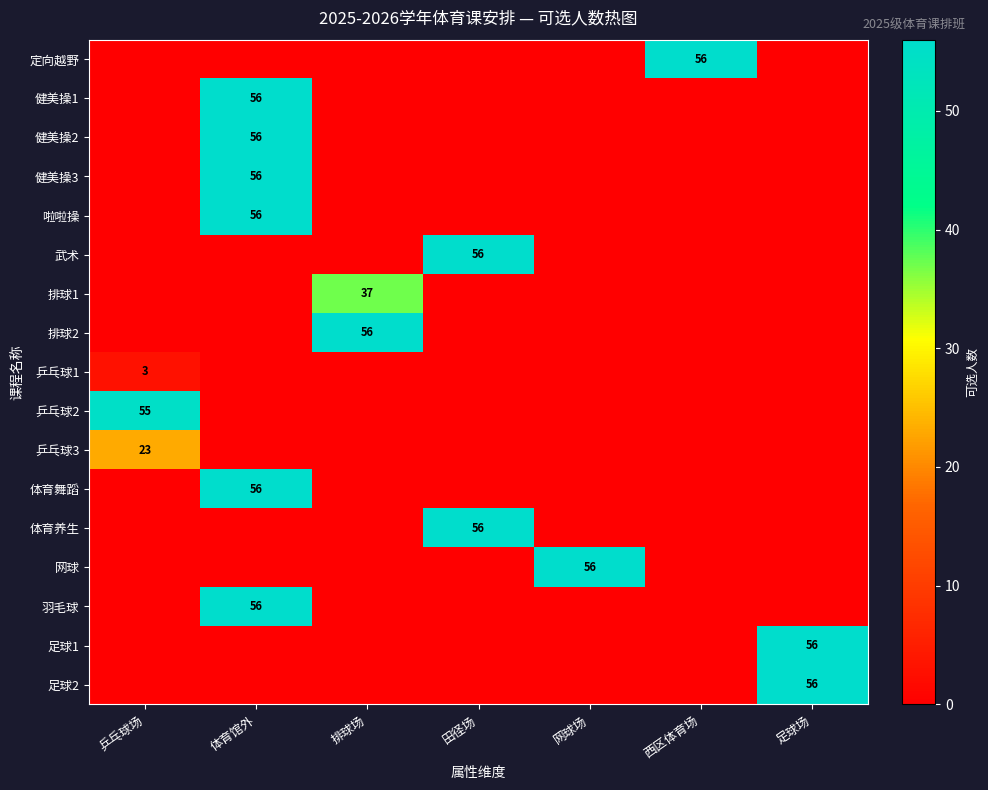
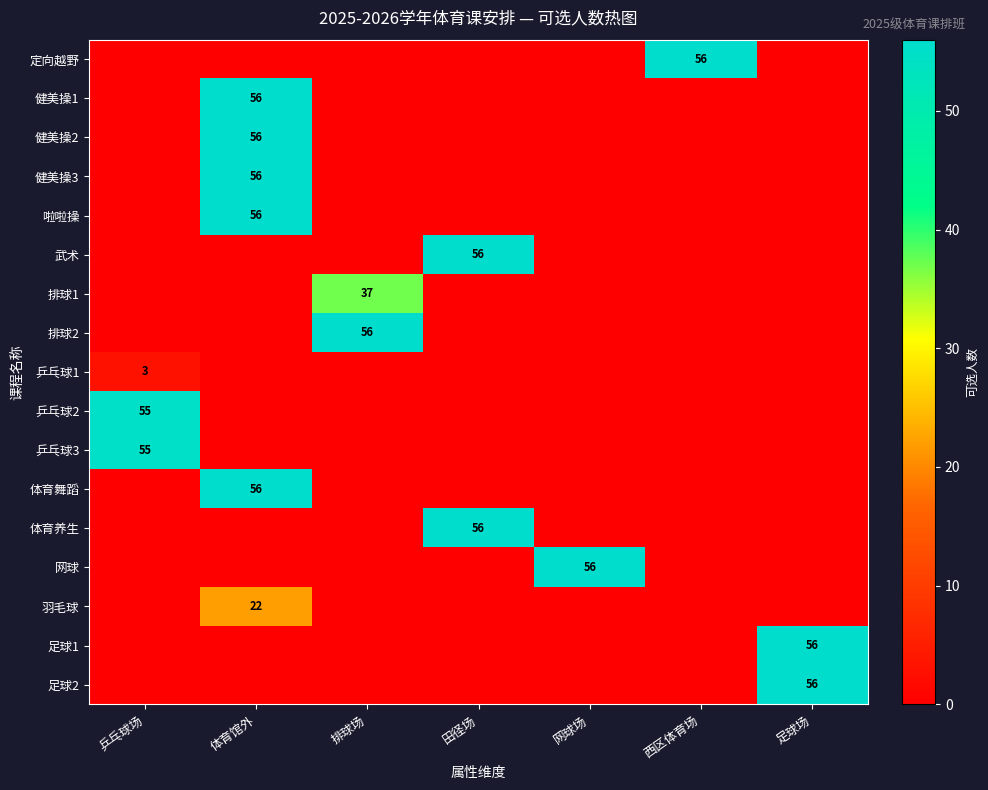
  {
    "定向越野": {
      "西区体育场": 56
    },
    "健美操1": {
      "体育馆外": 56
    },
    "健美操2": {
      "体育馆外": 56
    },
    "健美操3": {
      "体育馆外": 56
    },
    "啦啦操": {
      "体育馆外": 56
    },
    "武术": {
      "田径场": 56
    },
    "排球1": {
      "排球场": 37
    },
    "排球2": {
      "排球场": 56
    },
    "乒乓球1": {
      "乒乓球场": 3
    },
    "乒乓球2": {
      "乒乓球场": 55
    },
    "乒乓球3": {
-     "乒乓球场": 23
+     "乒乓球场": 55
    },
    "体育舞蹈": {
      "体育馆外": 56
    },
    "体育养生": {
      "田径场": 56
    },
    "网球": {
      "网球场": 56
    },
    "羽毛球": {
-     "体育馆外": 56
+     "体育馆外": 22
    },
    "足球1": {
      "足球场": 56
    },
    "足球2": {
      "足球场": 56
    }
  }
